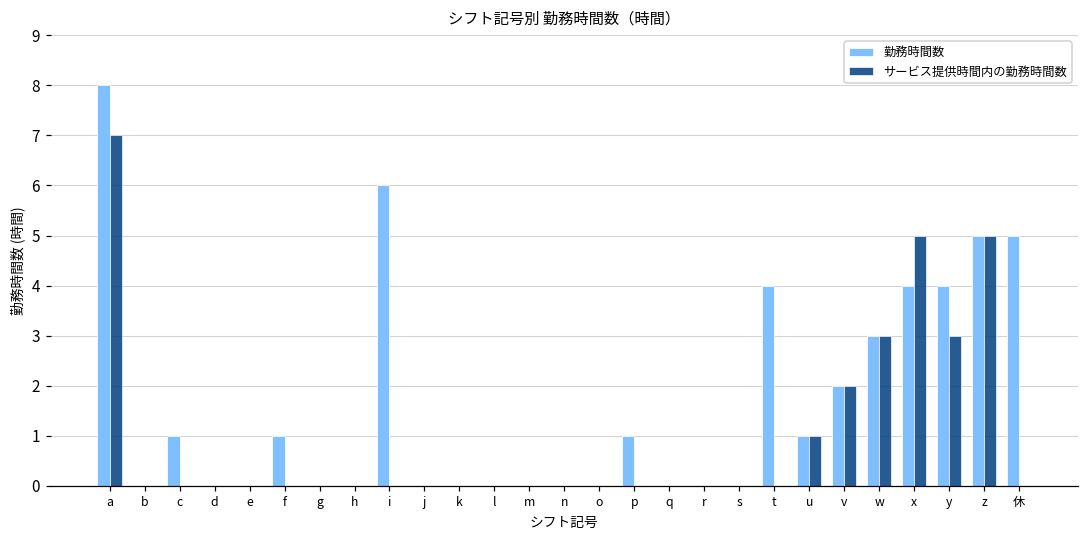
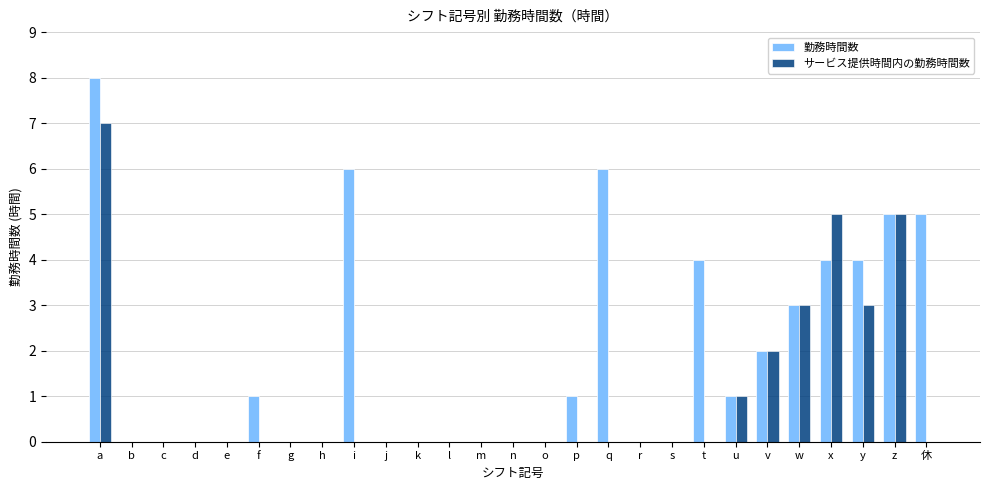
  {
    "勤務時間数": {
      "a": 8,
      "b": 0,
-     "c": 1,
+     "c": 0,
      "d": 0,
      "e": 0,
      "f": 1,
      "g": 0,
      "h": 0,
      "i": 6,
      "j": 0,
      "k": 0,
      "l": 0,
      "m": 0,
      "n": 0,
      "o": 0,
      "p": 1,
-     "q": 0,
+     "q": 6,
      "r": 0,
      "s": 0,
      "t": 4,
      "u": 1,
      "v": 2,
      "w": 3,
      "x": 4,
      "y": 4,
      "z": 5,
      "休": 5
    },
    "サービス提供時間内の勤務時間数": {
      "a": 7,
      "b": 0,
      "c": 0,
      "d": 0,
      "e": 0,
      "f": 0,
      "g": 0,
      "h": 0,
      "i": 0,
      "j": 0,
      "k": 0,
      "l": 0,
      "m": 0,
      "n": 0,
      "o": 0,
      "p": 0,
      "q": 0,
      "r": 0,
      "s": 0,
      "t": 0,
      "u": 1,
      "v": 2,
      "w": 3,
      "x": 5,
      "y": 3,
      "z": 5,
      "休": 0
    }
  }
